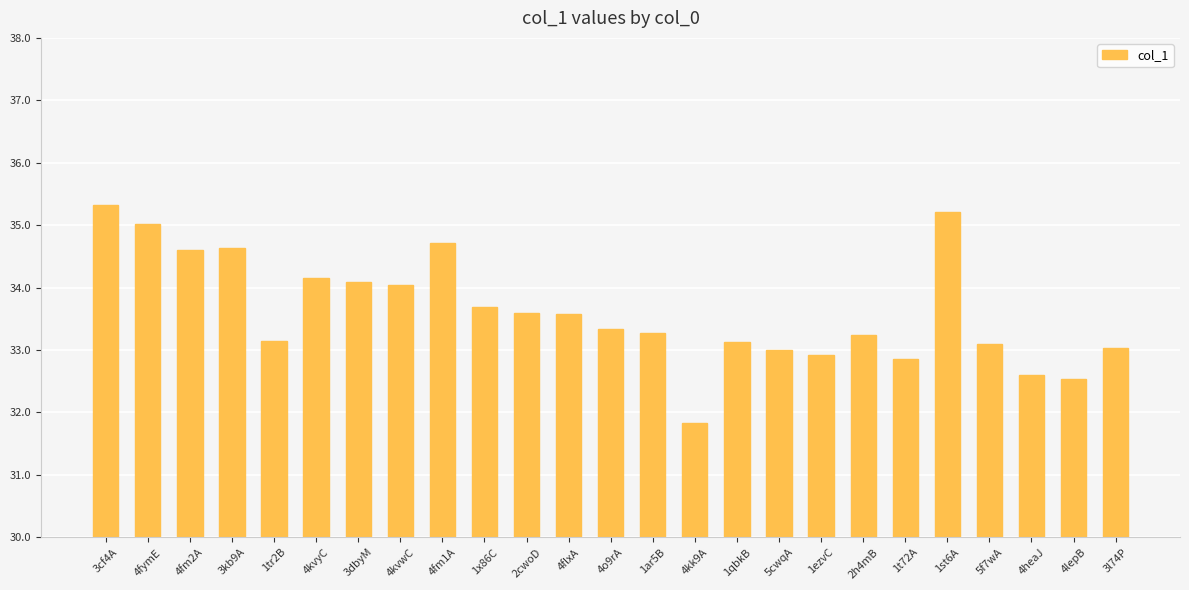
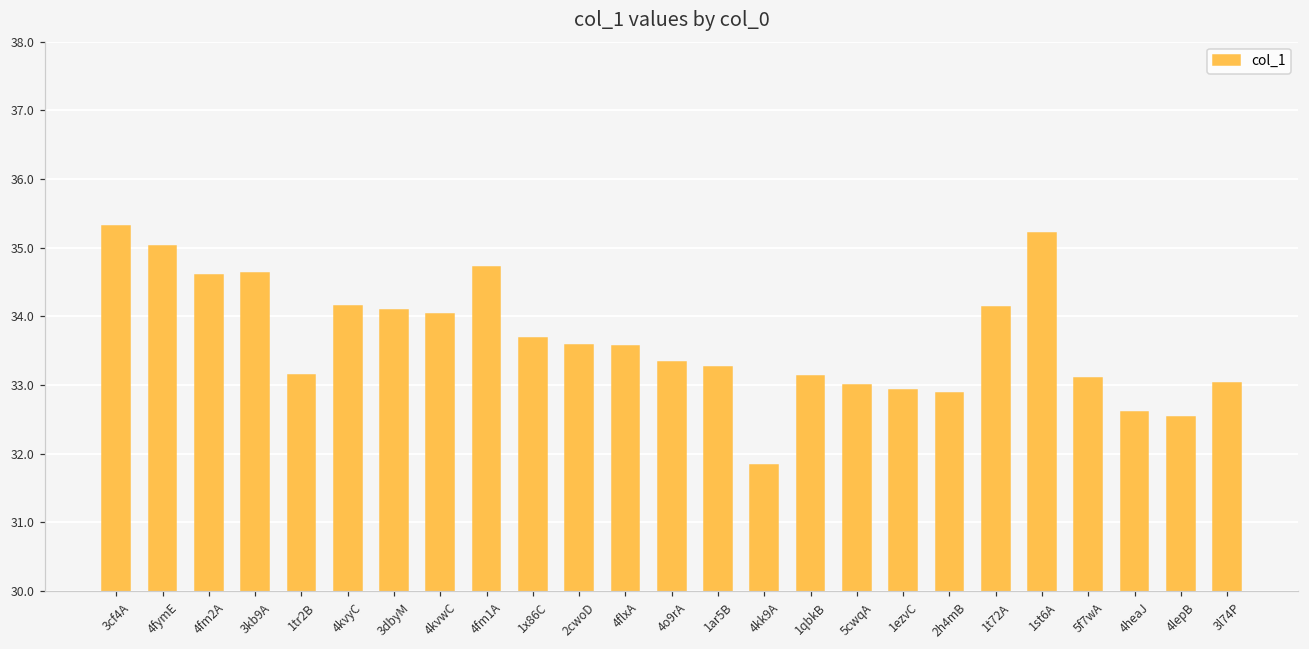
  {
    "3cf4A": 35.3,
    "4fymE": 35.0,
    "4fm2A": 34.6,
    "3kb9A": 34.6,
    "1tr2B": 33.1,
    "4kvyC": 34.1,
    "3dbyM": 34.1,
    "4kvwC": 34.0,
    "4fm1A": 34.7,
    "1x86C": 33.7,
    "2cwoD": 33.6,
    "4flxA": 33.6,
    "4o9rA": 33.3,
    "1ar5B": 33.3,
    "4kk9A": 31.8,
    "1qbkB": 33.1,
    "5cwqA": 33.0,
    "1ezvC": 32.9,
-   "2h4mB": 33.2,
-   "1t72A": 32.9,
+   "2h4mB": 32.9,
+   "1t72A": 34.1,
    "1st6A": 35.2,
    "5f7wA": 33.1,
    "4heaJ": 32.6,
    "4lepB": 32.5,
    "3l74P": 33.0
  }
